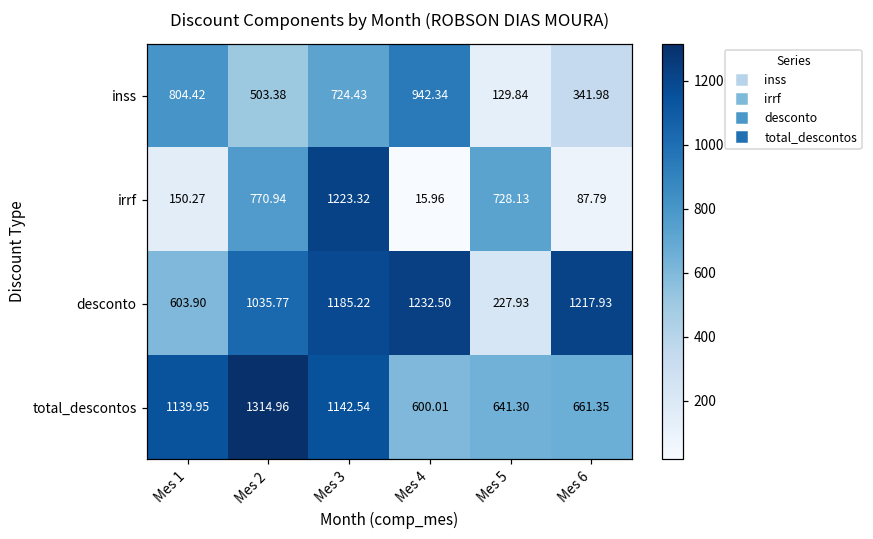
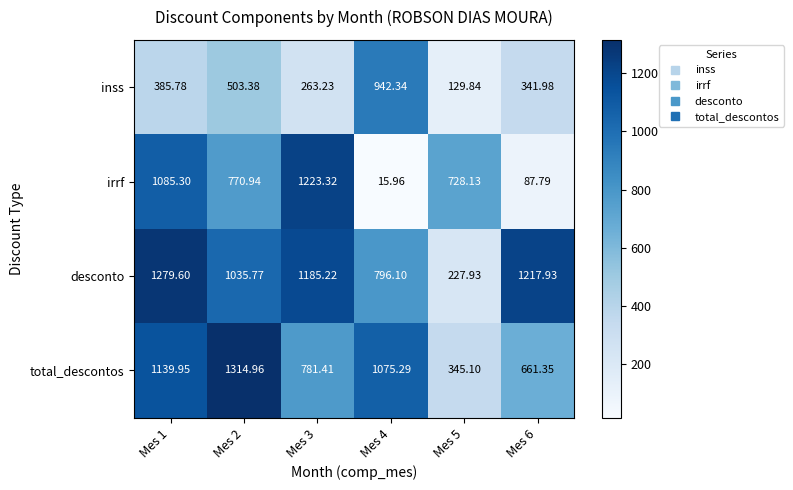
  {
    "inss": {
-     "Mes 1": 804.42,
+     "Mes 1": 385.78,
      "Mes 2": 503.38,
-     "Mes 3": 724.43,
+     "Mes 3": 263.23,
      "Mes 4": 942.34,
      "Mes 5": 129.84,
      "Mes 6": 341.98
    },
    "irrf": {
-     "Mes 1": 150.27,
+     "Mes 1": 1085.30,
      "Mes 2": 770.94,
      "Mes 3": 1223.32,
      "Mes 4": 15.96,
      "Mes 5": 728.13,
      "Mes 6": 87.79
    },
    "desconto": {
-     "Mes 1": 603.90,
+     "Mes 1": 1279.60,
      "Mes 2": 1035.77,
      "Mes 3": 1185.22,
-     "Mes 4": 1232.50,
+     "Mes 4": 796.10,
      "Mes 5": 227.93,
      "Mes 6": 1217.93
    },
    "total_descontos": {
      "Mes 1": 1139.95,
      "Mes 2": 1314.96,
-     "Mes 3": 1142.54,
-     "Mes 4": 600.01,
-     "Mes 5": 641.30,
+     "Mes 3": 781.41,
+     "Mes 4": 1075.29,
+     "Mes 5": 345.10,
      "Mes 6": 661.35
    }
  }
